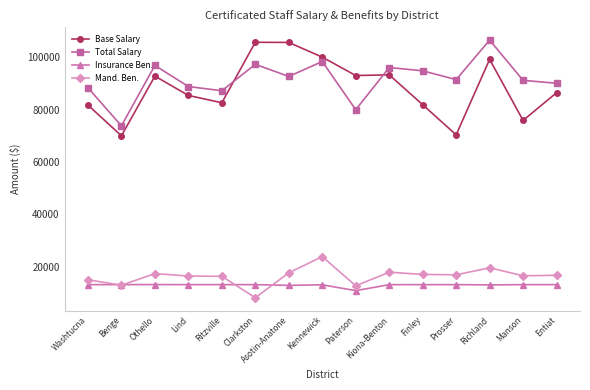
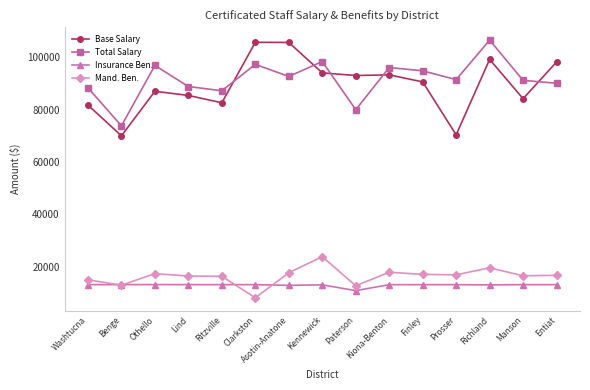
  {
    "Base Salary": {
      "Washtucna": 82000,
      "Benge": 70000,
-     "Othello": 93000,
+     "Othello": 87000,
      "Lind": 85000,
      "Ritzville": 83000,
      "Clarkston": 106000,
      "Asotin-Anatone": 106000,
-     "Kennewick": 100000,
+     "Kennewick": 94000,
      "Paterson": 93000,
      "Kiona-Benton": 93000,
-     "Finley": 82000,
+     "Finley": 91000,
      "Prosser": 70000,
      "Richland": 99000,
-     "Manson": 76000,
-     "Entiat": 86000
+     "Manson": 84000,
+     "Entiat": 98000
    }
  }
